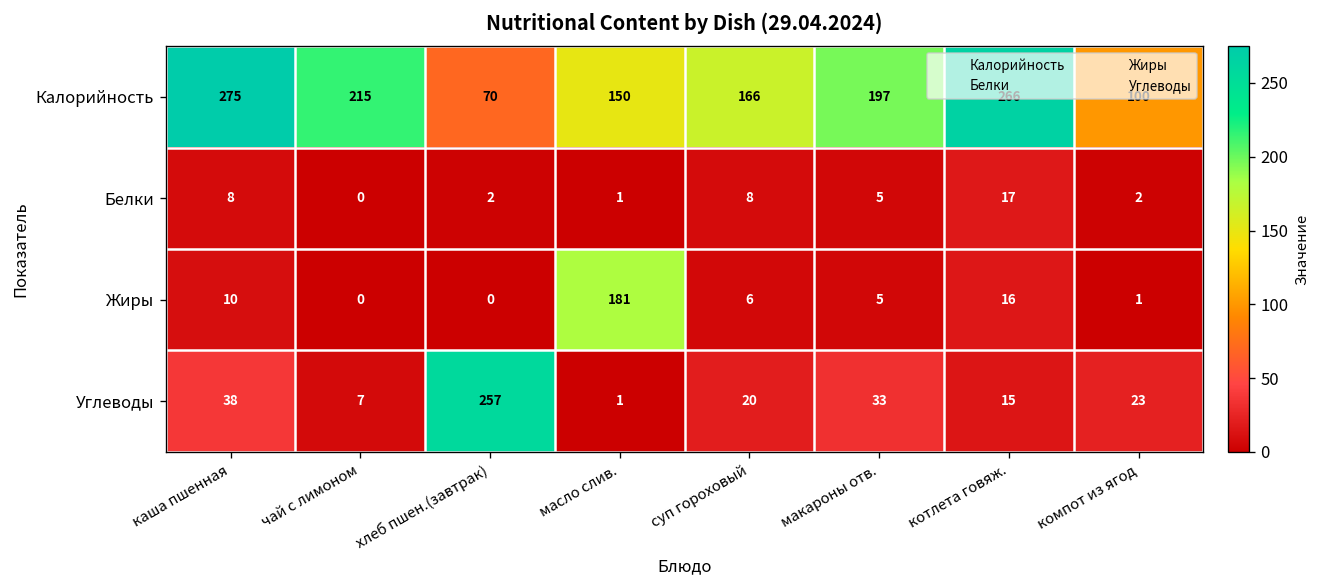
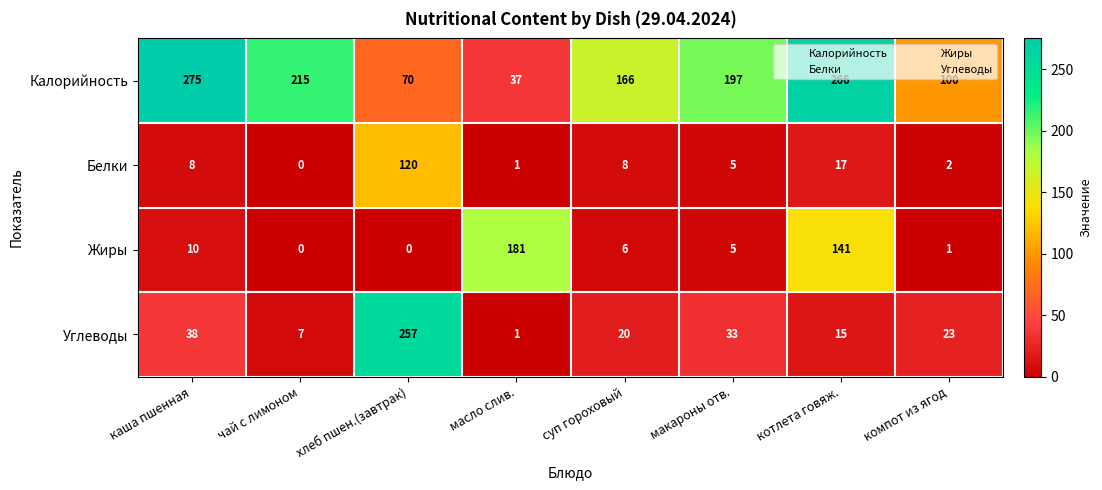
  {
    "Калорийность": {
      "каша пшенная": 275,
      "чай с лимоном": 215,
      "хлеб пшен.(завтрак)": 70,
-     "масло слив.": 150,
+     "масло слив.": 37,
      "суп гороховый": 166,
      "макароны отв.": 197
    },
    "Белки": {
      "каша пшенная": 8,
      "чай с лимоном": 0,
-     "хлеб пшен.(завтрак)": 2,
+     "хлеб пшен.(завтрак)": 120,
      "масло слив.": 1,
      "суп гороховый": 8,
      "макароны отв.": 5,
      "котлета говяж.": 17,
      "компот из ягод": 2
    },
    "Жиры": {
      "каша пшенная": 10,
      "чай с лимоном": 0,
      "хлеб пшен.(завтрак)": 0,
      "масло слив.": 181,
      "суп гороховый": 6,
      "макароны отв.": 5,
-     "котлета говяж.": 16,
+     "котлета говяж.": 141,
      "компот из ягод": 1
    },
    "Углеводы": {
      "каша пшенная": 38,
      "чай с лимоном": 7,
      "хлеб пшен.(завтрак)": 257,
      "масло слив.": 1,
      "суп гороховый": 20,
      "макароны отв.": 33,
      "котлета говяж.": 15,
      "компот из ягод": 23
    }
  }
